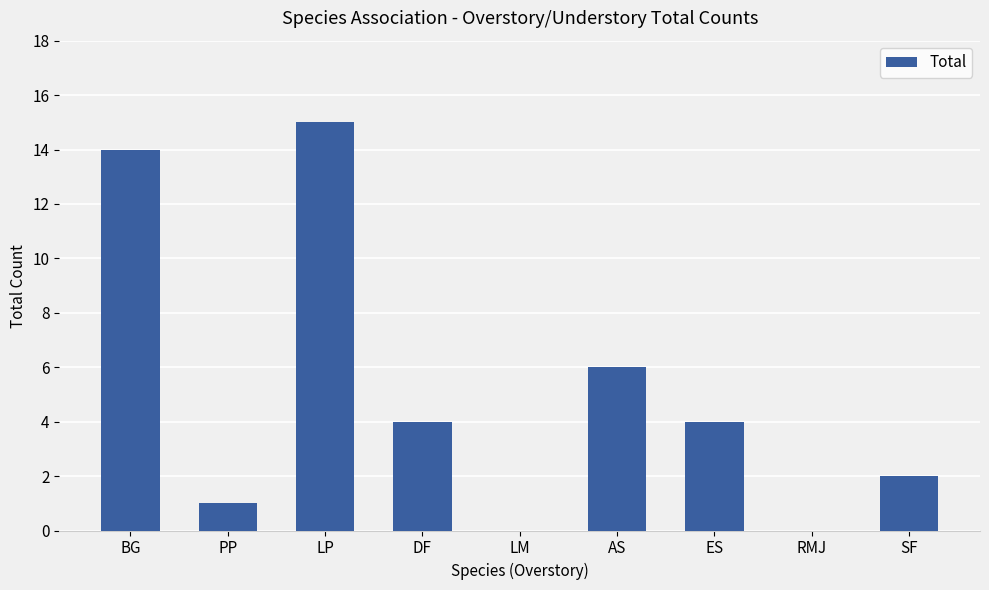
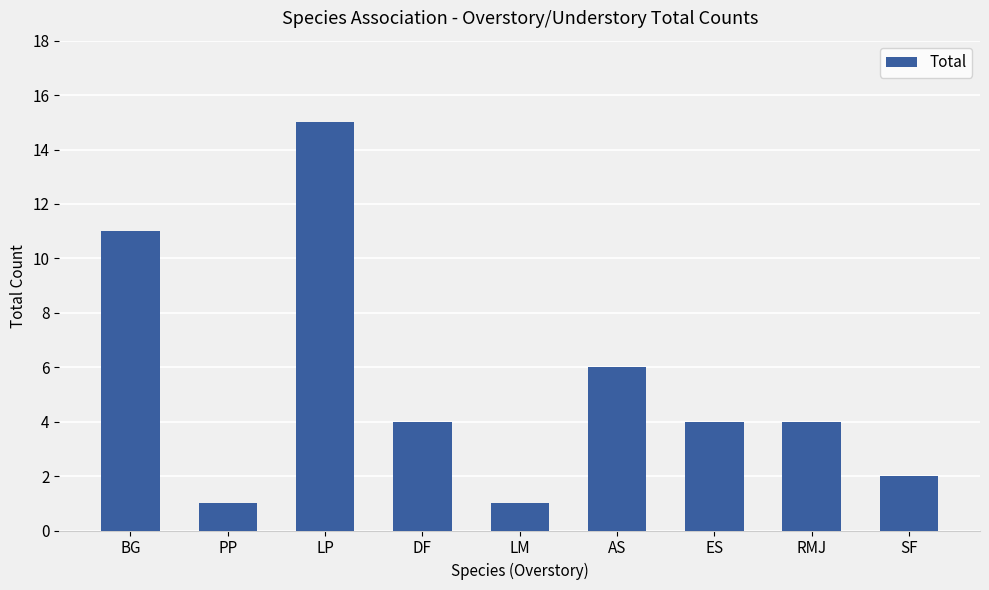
  {
-   "BG": 14,
+   "BG": 11,
    "PP": 1,
    "LP": 15,
    "DF": 4,
-   "LM": 0,
+   "LM": 1,
    "AS": 6,
    "ES": 4,
-   "RMJ": 0,
+   "RMJ": 4,
    "SF": 2
  }
